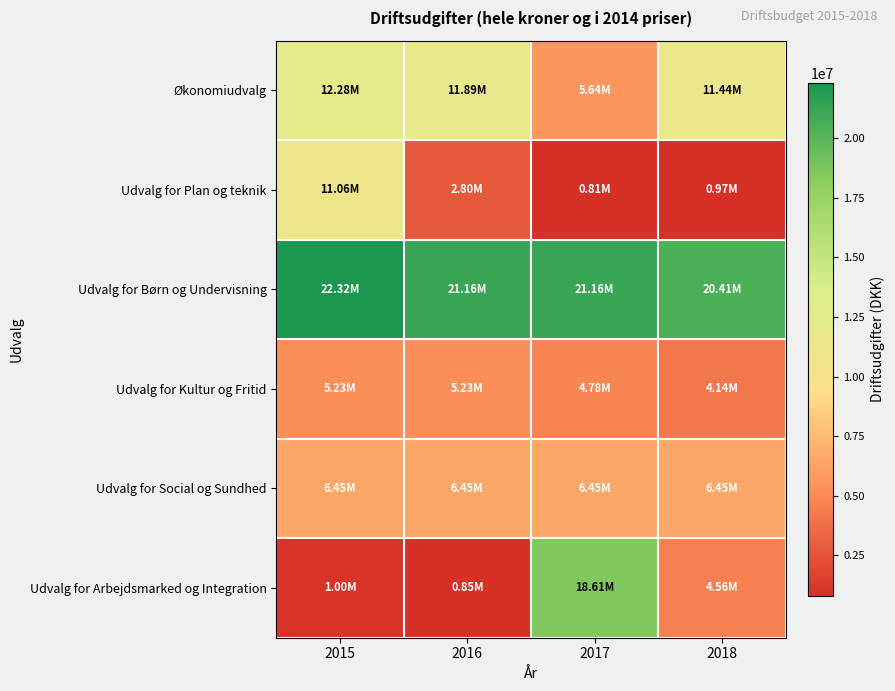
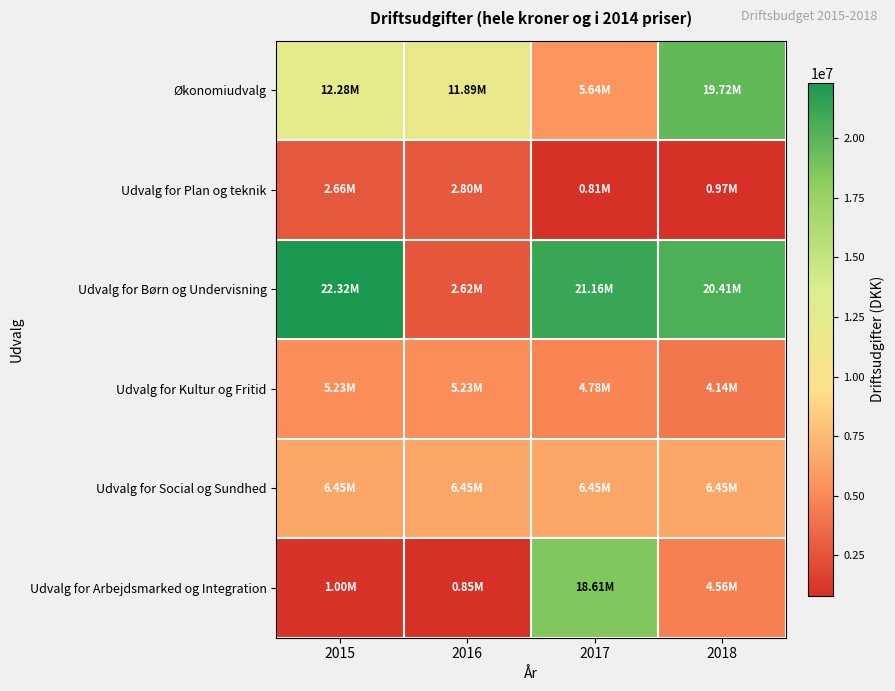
  {
    "Økonomiudvalg": {
      "2015": "12.28M",
      "2016": "11.89M",
      "2017": "5.64M",
-     "2018": "11.44M"
+     "2018": "19.72M"
    },
    "Udvalg for Plan og teknik": {
-     "2015": "11.06M",
+     "2015": "2.66M",
      "2016": "2.80M",
      "2017": "0.81M",
      "2018": "0.97M"
    },
    "Udvalg for Børn og Undervisning": {
      "2015": "22.32M",
-     "2016": "21.16M",
+     "2016": "2.62M",
      "2017": "21.16M",
      "2018": "20.41M"
    },
    "Udvalg for Kultur og Fritid": {
      "2015": "5.23M",
      "2016": "5.23M",
      "2017": "4.78M",
      "2018": "4.14M"
    },
    "Udvalg for Social og Sundhed": {
      "2015": "6.45M",
      "2016": "6.45M",
      "2017": "6.45M",
      "2018": "6.45M"
    },
    "Udvalg for Arbejdsmarked og Integration": {
      "2015": "1.00M",
      "2016": "0.85M",
      "2017": "18.61M",
      "2018": "4.56M"
    }
  }
